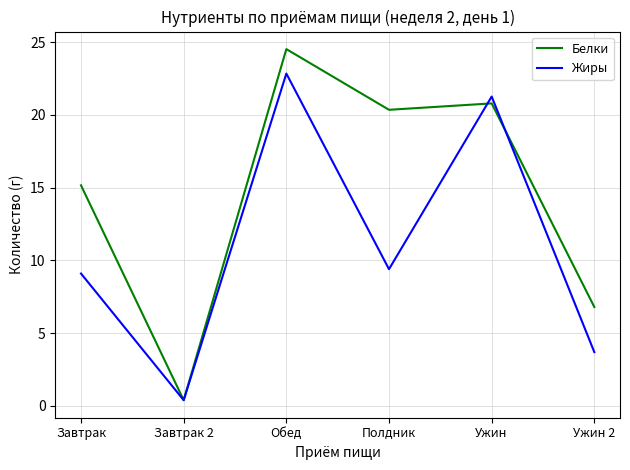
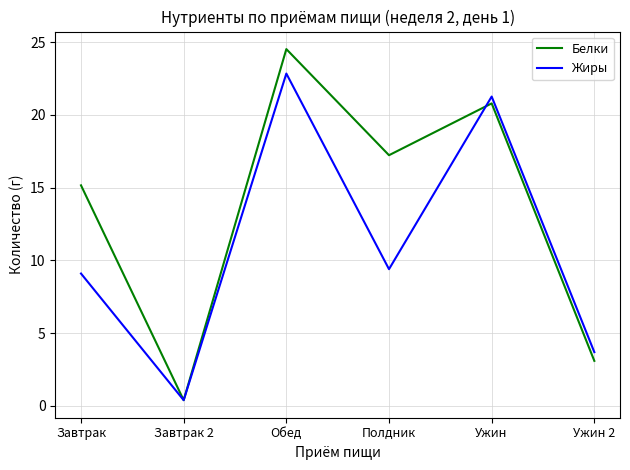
  {
    "Белки": {
      "Завтрак": 15.2,
      "Обед": 24.5,
-     "Полдник": 20.4,
+     "Полдник": 17.2,
      "Ужин": 20.8,
-     "Ужин 2": 6.8
+     "Ужин 2": 3.1
    },
    "Жиры": {
      "Завтрак": 9.1,
      "Обед": 22.8,
      "Полдник": 9.4,
      "Ужин": 21.3,
      "Ужин 2": 3.7
    }
  }
